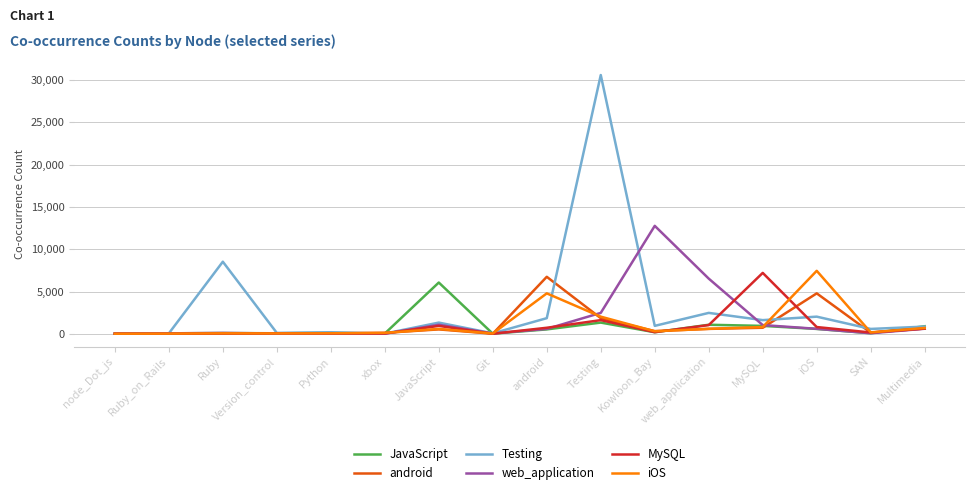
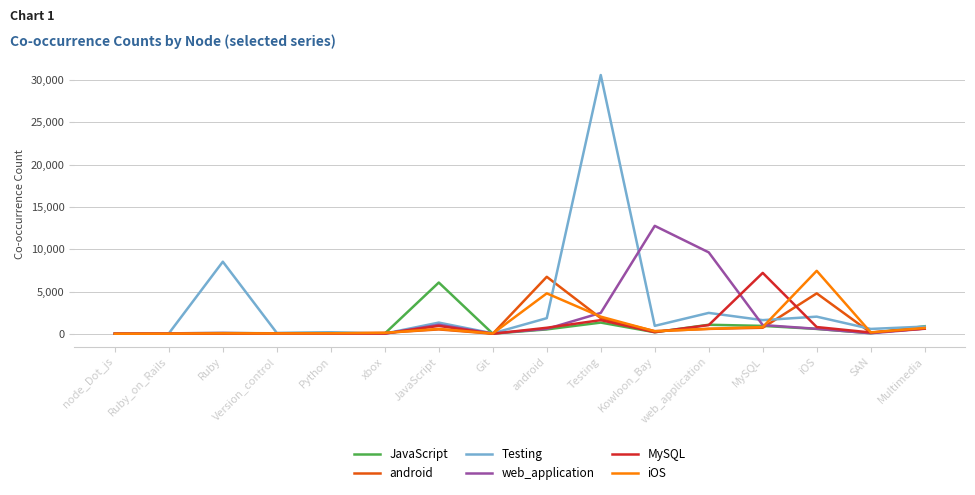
  {
    "JavaScript": {
      "JavaScript": "6,000"
    },
    "Testing": {
      "Ruby": "9,000",
      "android": "2,000",
      "Testing": "31,000",
      "Kowloon_Bay": "1,000",
      "web_application": "2,000",
      "MySQL": "2,000",
      "iOS": "2,000",
      "SAN": "1,000"
    },
    "web_application": {
      "Testing": "2,000",
      "Kowloon_Bay": "13,000",
-     "web_application": "7,000"
+     "web_application": "10,000"
    }
  }
